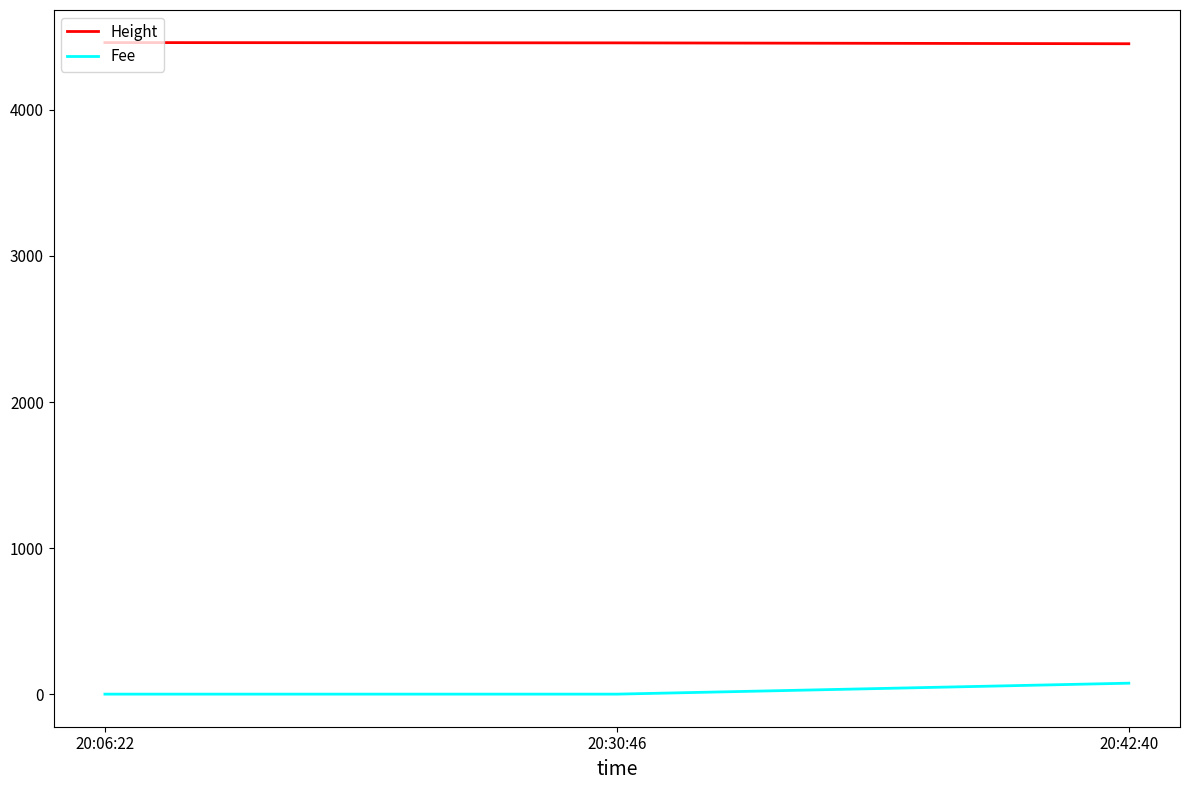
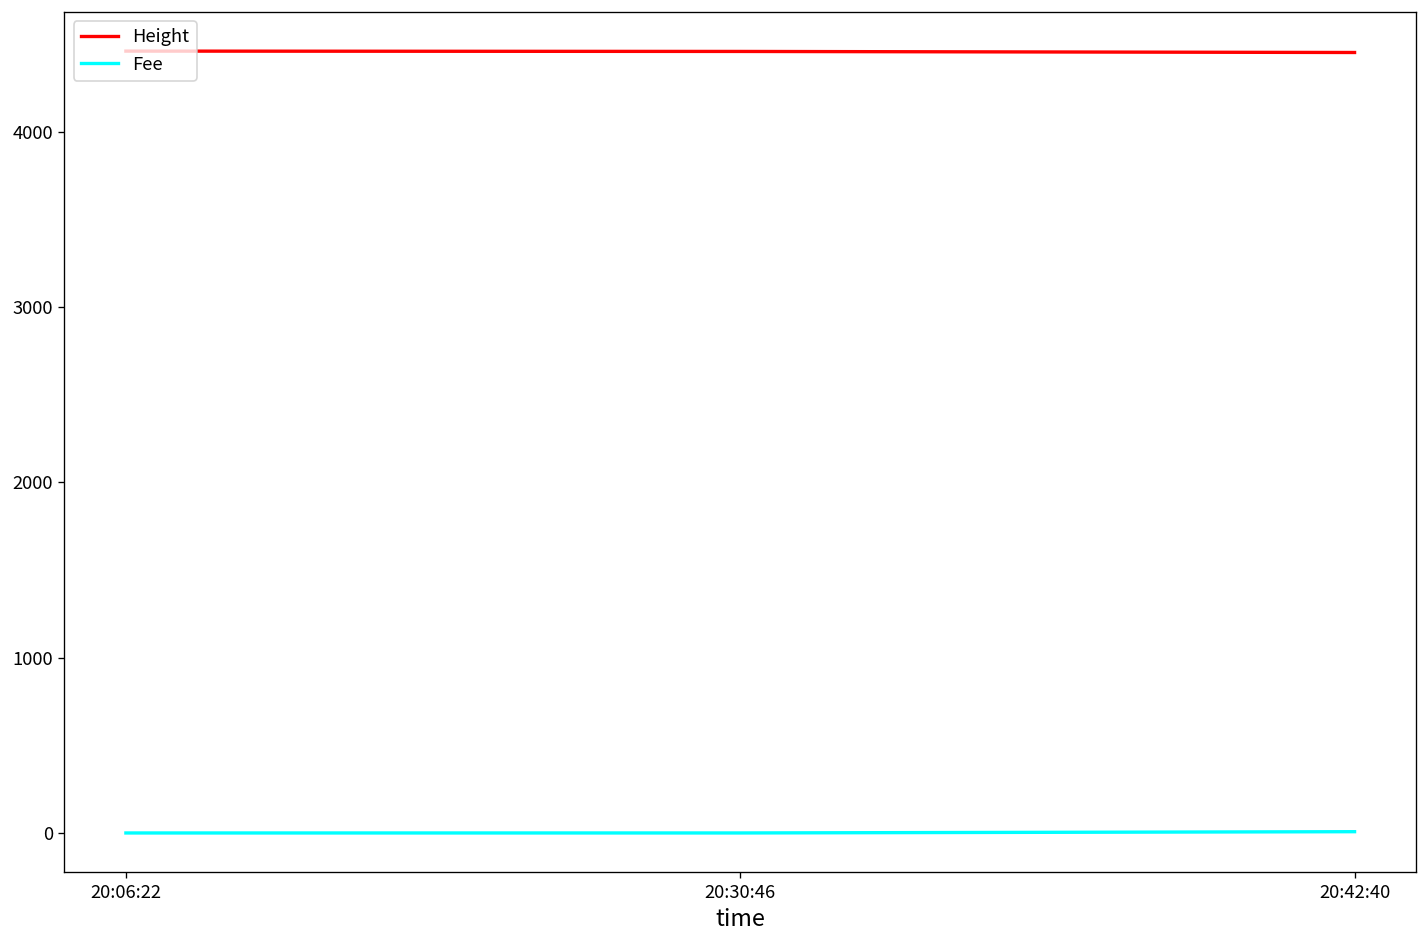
  {
    "Height": {
      "20:30:46": 4460,
      "20:42:40": 4450
    },
    "Fee": {
      "20:06:22": 0,
      "20:30:46": 0,
-     "20:42:40": 80
+     "20:42:40": 10
    }
  }
